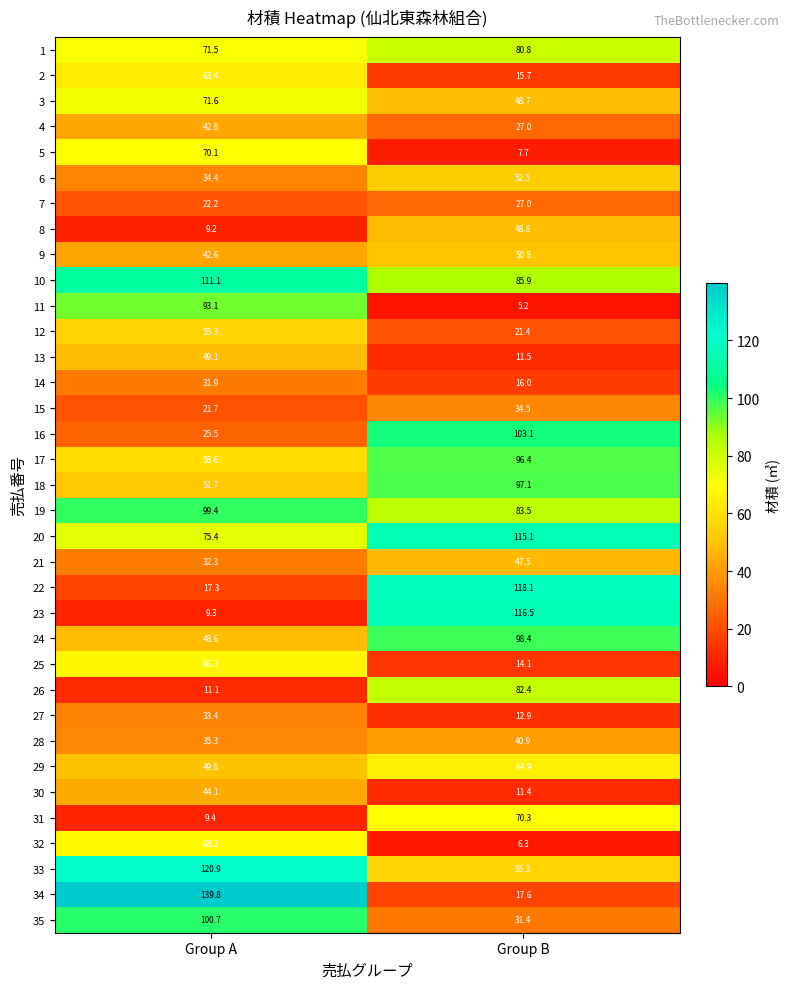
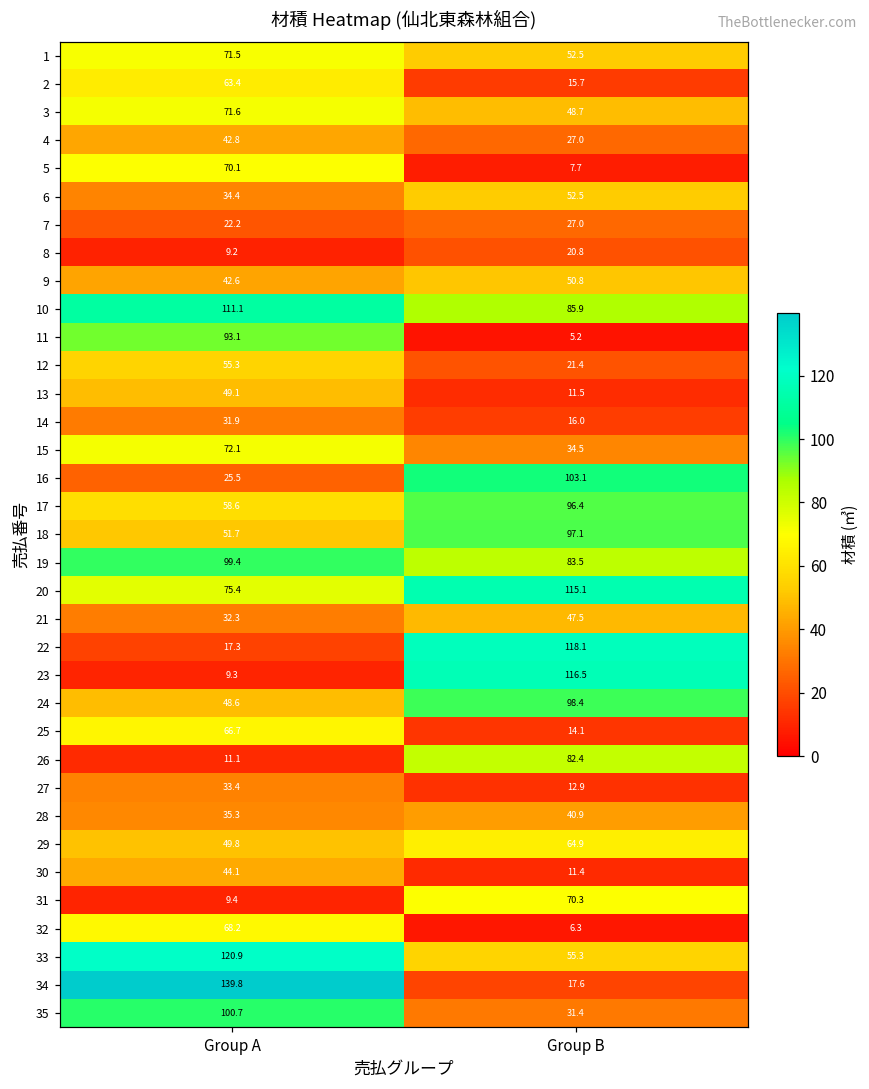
  {
    "1": {
      "Group A": 71.5,
-     "Group B": 80.8
+     "Group B": 52.5
    },
    "2": {
      "Group A": 63.4,
      "Group B": 15.7
    },
    "3": {
      "Group A": 71.6,
      "Group B": 48.7
    },
    "4": {
      "Group A": 42.8,
      "Group B": 27.0
    },
    "5": {
      "Group A": 70.1,
      "Group B": 7.7
    },
    "6": {
      "Group A": 34.4,
      "Group B": 52.5
    },
    "7": {
      "Group A": 22.2,
      "Group B": 27.0
    },
    "8": {
      "Group A": 9.2,
-     "Group B": 48.8
+     "Group B": 20.8
    },
    "9": {
      "Group A": 42.6,
      "Group B": 50.8
    },
    "10": {
      "Group A": 111.1,
      "Group B": 85.9
    },
    "11": {
      "Group A": 93.1,
      "Group B": 5.2
    },
    "12": {
      "Group A": 55.3,
      "Group B": 21.4
    },
    "13": {
      "Group A": 49.1,
      "Group B": 11.5
    },
    "14": {
      "Group A": 31.9,
      "Group B": 16.0
    },
    "15": {
-     "Group A": 21.7,
+     "Group A": 72.1,
      "Group B": 34.5
    },
    "16": {
      "Group A": 25.5,
      "Group B": 103.1
    },
    "17": {
      "Group A": 58.6,
      "Group B": 96.4
    },
    "18": {
      "Group A": 51.7,
      "Group B": 97.1
    },
    "19": {
      "Group A": 99.4,
      "Group B": 83.5
    },
    "20": {
      "Group A": 75.4,
      "Group B": 115.1
    },
    "21": {
      "Group A": 32.3,
      "Group B": 47.5
    },
    "22": {
      "Group A": 17.3,
      "Group B": 118.1
    },
    "23": {
      "Group A": 9.3,
      "Group B": 116.5
    },
    "24": {
      "Group A": 48.6,
      "Group B": 98.4
    },
    "25": {
      "Group A": 66.7,
      "Group B": 14.1
    },
    "26": {
      "Group A": 11.1,
      "Group B": 82.4
    },
    "27": {
      "Group A": 33.4,
      "Group B": 12.9
    },
    "28": {
      "Group A": 35.3,
      "Group B": 40.9
    },
    "29": {
      "Group A": 49.8,
      "Group B": 64.9
    },
    "30": {
      "Group A": 44.1,
      "Group B": 11.4
    },
    "31": {
      "Group A": 9.4,
      "Group B": 70.3
    },
    "32": {
      "Group A": 68.2,
      "Group B": 6.3
    },
    "33": {
      "Group A": 120.9,
      "Group B": 55.3
    },
    "34": {
      "Group A": 139.8,
      "Group B": 17.6
    },
    "35": {
      "Group A": 100.7,
      "Group B": 31.4
    }
  }
